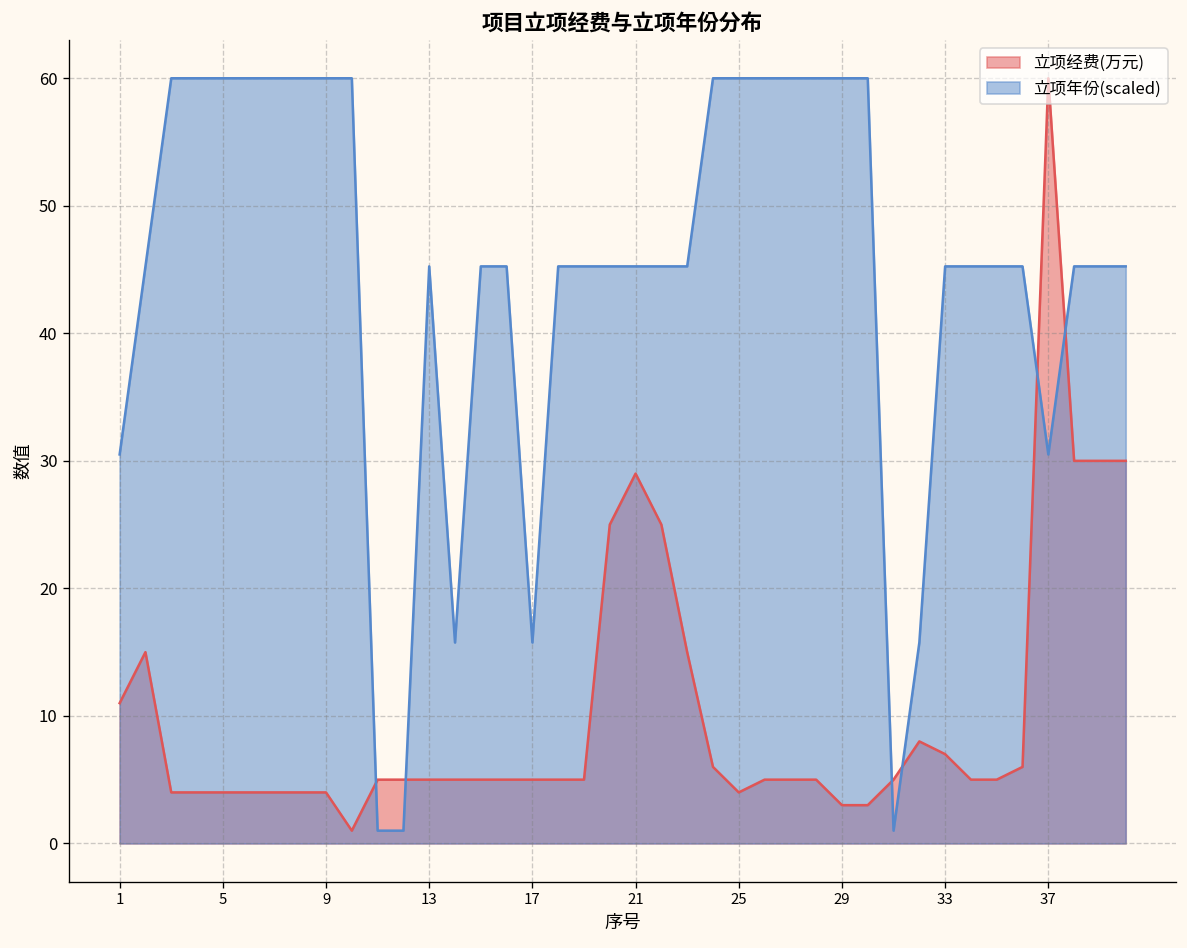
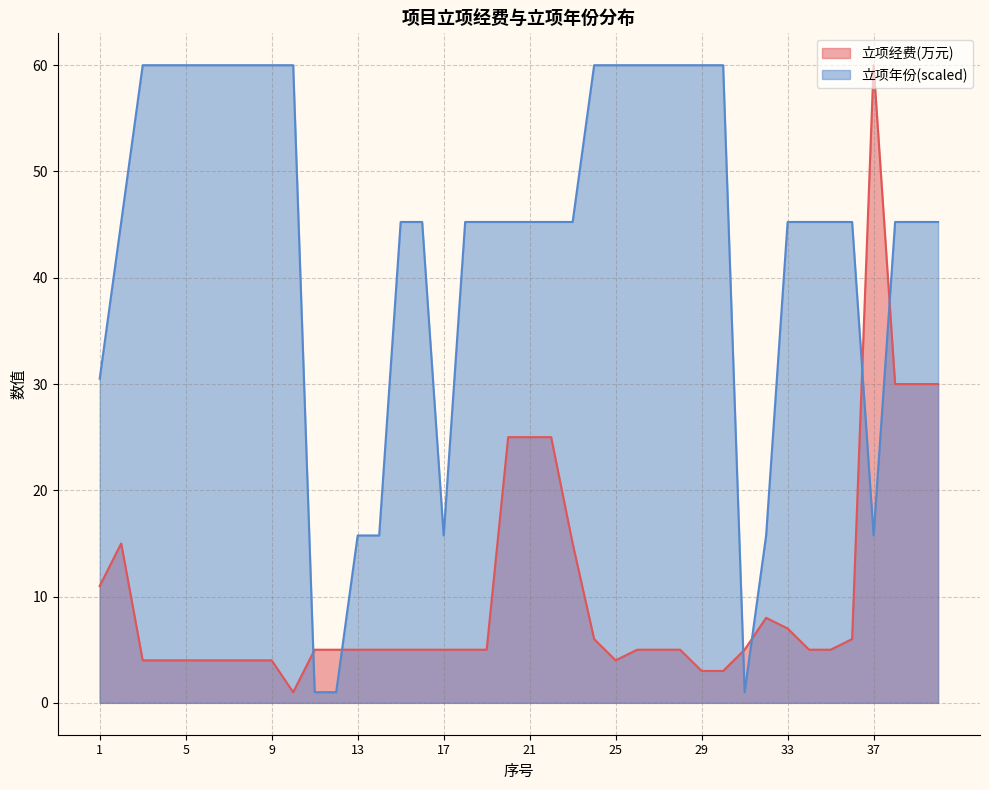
  {
    "立项经费(万元)": {
      "1": 11,
      "5": 4,
      "9": 4,
      "13": 5,
      "17": 5,
-     "21": 29,
+     "21": 25,
      "25": 4,
      "29": 3,
      "33": 7
    },
    "立项年份(scaled)": {
      "1": 30.5,
      "5": 60.0,
      "9": 60.0,
-     "13": 45.3,
+     "13": 15.8,
      "17": 15.8,
      "21": 45.3,
      "25": 60.0,
      "29": 60.0,
      "33": 45.3,
-     "37": 30.5
+     "37": 15.8
    }
  }
